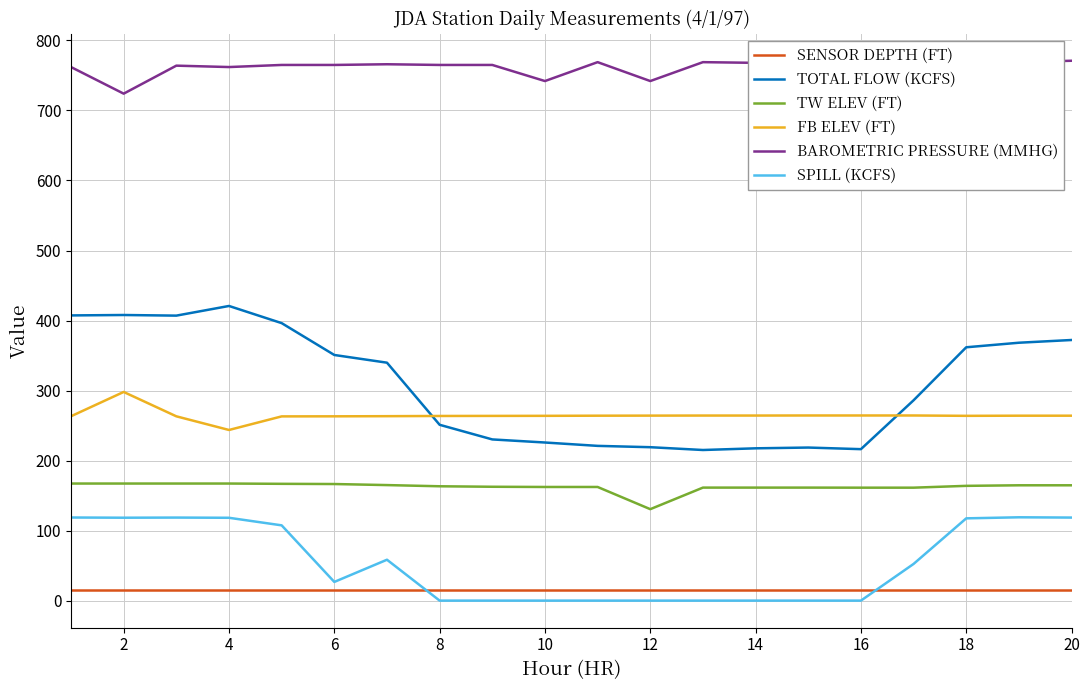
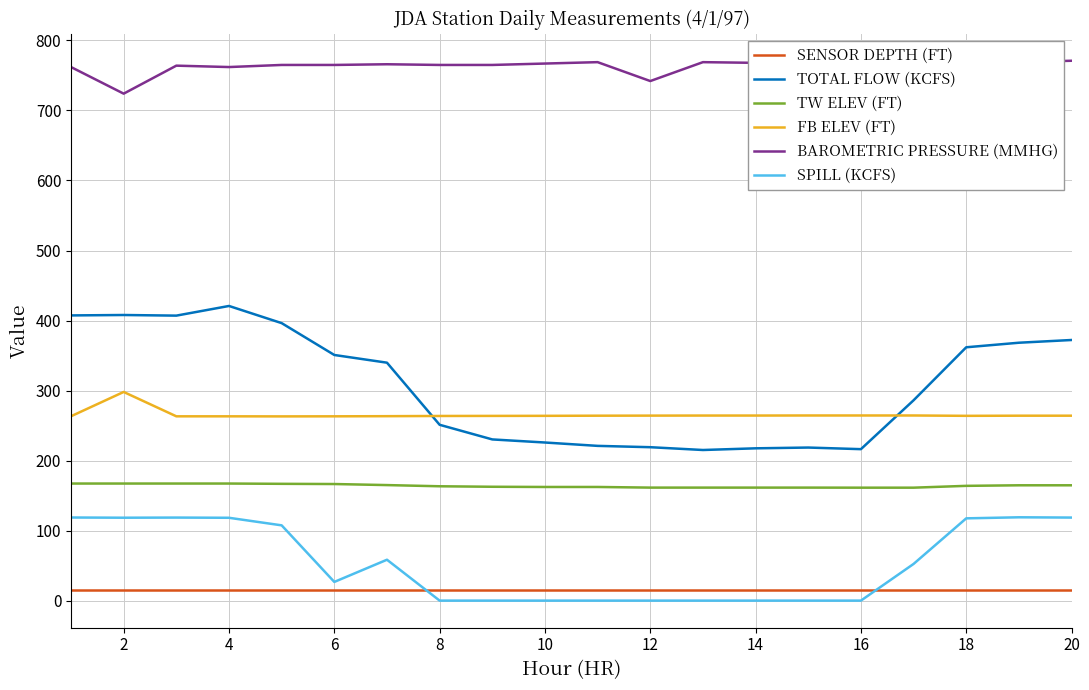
  {
    "SENSOR DEPTH (FT)": {
      "2": 20,
      "4": 20,
      "6": 20,
      "8": 20,
      "10": 20,
      "12": 20,
      "14": 20,
      "16": 20,
      "18": 20,
      "20": 20
    },
    "TOTAL FLOW (KCFS)": {
      "2": 410,
      "4": 420,
      "6": 350,
      "8": 250,
      "10": 230,
      "12": 220,
      "14": 220,
      "16": 220,
      "18": 360,
      "20": 370
    },
    "TW ELEV (FT)": {
      "2": 170,
      "4": 170,
      "6": 170,
      "8": 160,
      "10": 160,
-     "12": 130,
+     "12": 160,
      "14": 160,
      "16": 160,
      "18": 160,
      "20": 160
    },
    "FB ELEV (FT)": {
      "2": 300,
-     "4": 240,
+     "4": 260,
      "6": 260,
      "8": 260,
      "10": 260,
      "12": 260,
      "14": 260,
      "16": 260,
      "18": 260,
      "20": 260
    },
    "BAROMETRIC PRESSURE (MMHG)": {
      "2": 720,
      "4": 760,
      "6": 770,
      "8": 770,
-     "10": 740,
+     "10": 770,
      "12": 740,
      "20": 770
    },
    "SPILL (KCFS)": {
      "2": 120,
      "4": 120,
      "6": 30,
      "8": 0,
      "10": 0,
      "12": 0,
      "14": 0,
      "16": 0,
      "18": 120,
      "20": 120
    }
  }
